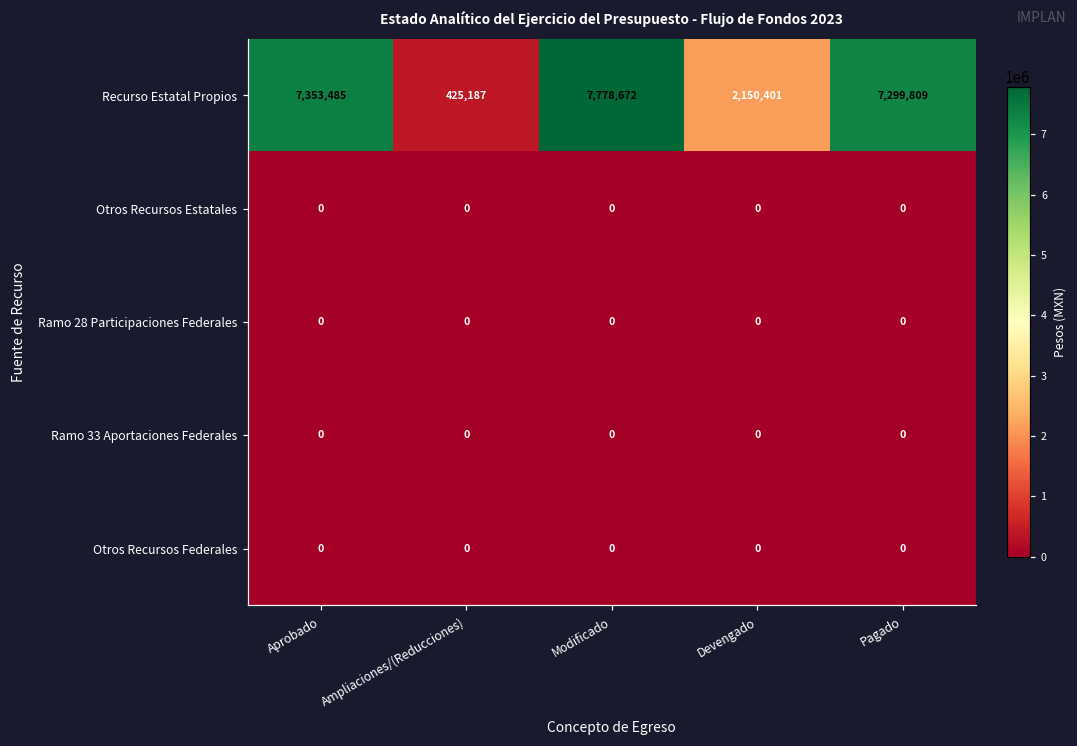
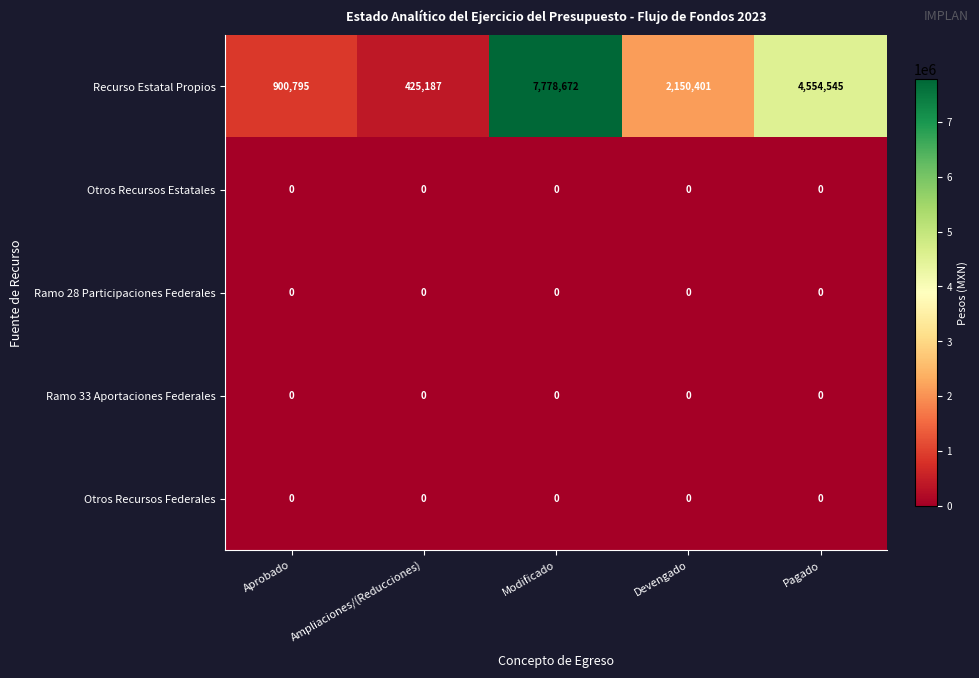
  {
    "Recurso Estatal Propios": {
-     "Aprobado": "7,353,485",
+     "Aprobado": "900,795",
      "Ampliaciones/(Reducciones)": "425,187",
      "Modificado": "7,778,672",
      "Devengado": "2,150,401",
-     "Pagado": "7,299,809"
+     "Pagado": "4,554,545"
    },
    "Otros Recursos Estatales": {
      "Aprobado": "0",
      "Ampliaciones/(Reducciones)": "0",
      "Modificado": "0",
      "Devengado": "0",
      "Pagado": "0"
    },
    "Ramo 28 Participaciones Federales": {
      "Aprobado": "0",
      "Ampliaciones/(Reducciones)": "0",
      "Modificado": "0",
      "Devengado": "0",
      "Pagado": "0"
    },
    "Ramo 33 Aportaciones Federales": {
      "Aprobado": "0",
      "Ampliaciones/(Reducciones)": "0",
      "Modificado": "0",
      "Devengado": "0",
      "Pagado": "0"
    },
    "Otros Recursos Federales": {
      "Aprobado": "0",
      "Ampliaciones/(Reducciones)": "0",
      "Modificado": "0",
      "Devengado": "0",
      "Pagado": "0"
    }
  }
